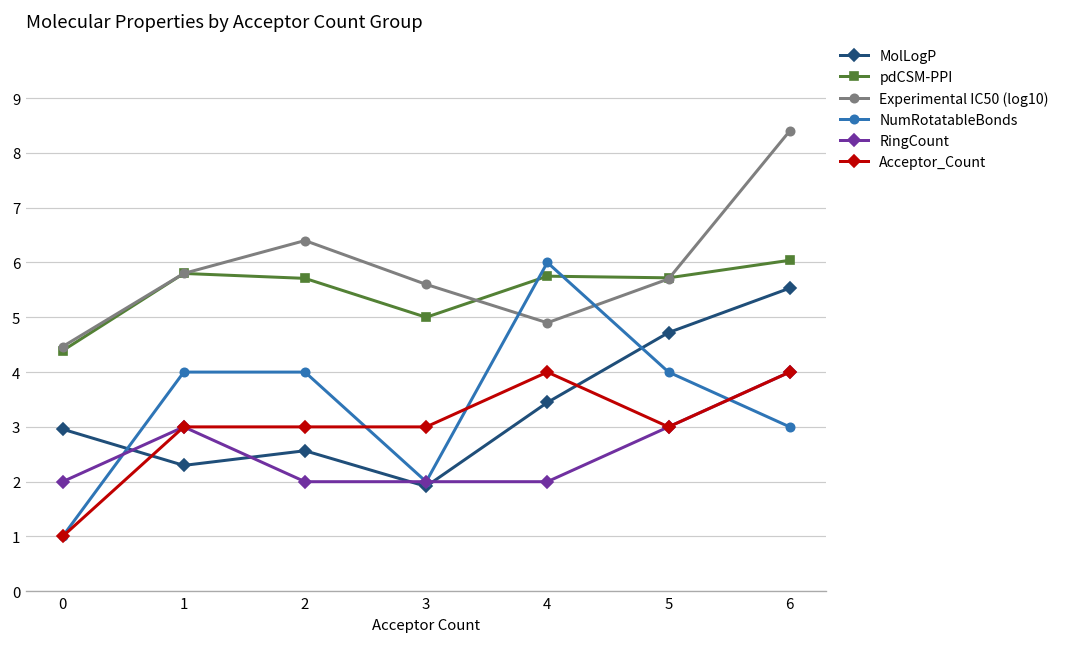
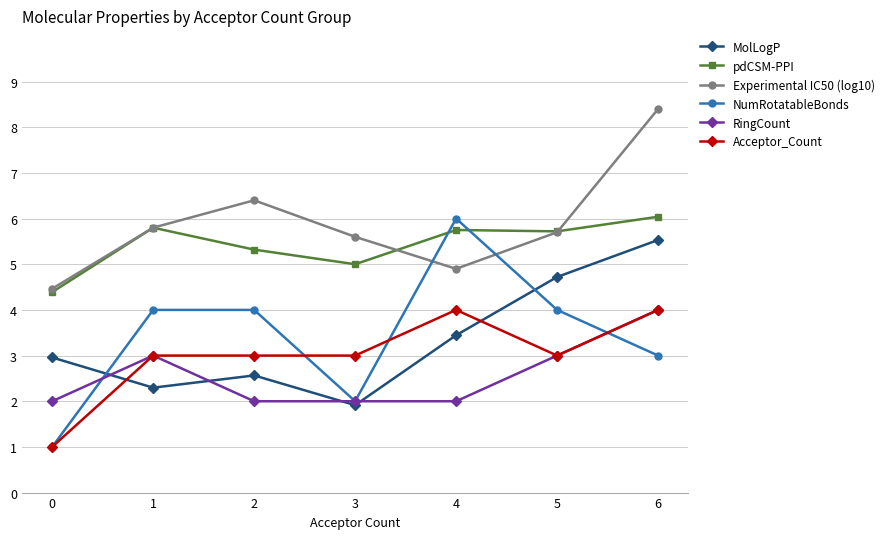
  {
    "MolLogP": {
      "0": 3.0,
      "1": 2.3,
      "2": 2.6,
      "3": 1.9,
      "4": 3.4,
      "5": 4.7,
      "6": 5.5
    },
    "pdCSM-PPI": {
      "0": 4.4,
-     "2": 5.7,
+     "2": 5.3,
      "3": 5.0,
      "4": 5.8,
      "6": 6.0
    },
    "Experimental IC50 (log10)": {
      "0": 4.5,
      "2": 6.4,
      "3": 5.6,
      "4": 4.9,
      "6": 8.4
    },
    "NumRotatableBonds": {
      "1": 4.0,
      "2": 4.0,
      "4": 6.0,
      "5": 4.0,
      "6": 3.0
    },
    "RingCount": {
      "0": 2.0,
      "2": 2.0,
      "4": 2.0
    },
    "Acceptor_Count": {
      "2": 3.0,
      "3": 3.0,
      "4": 4.0
    }
  }
